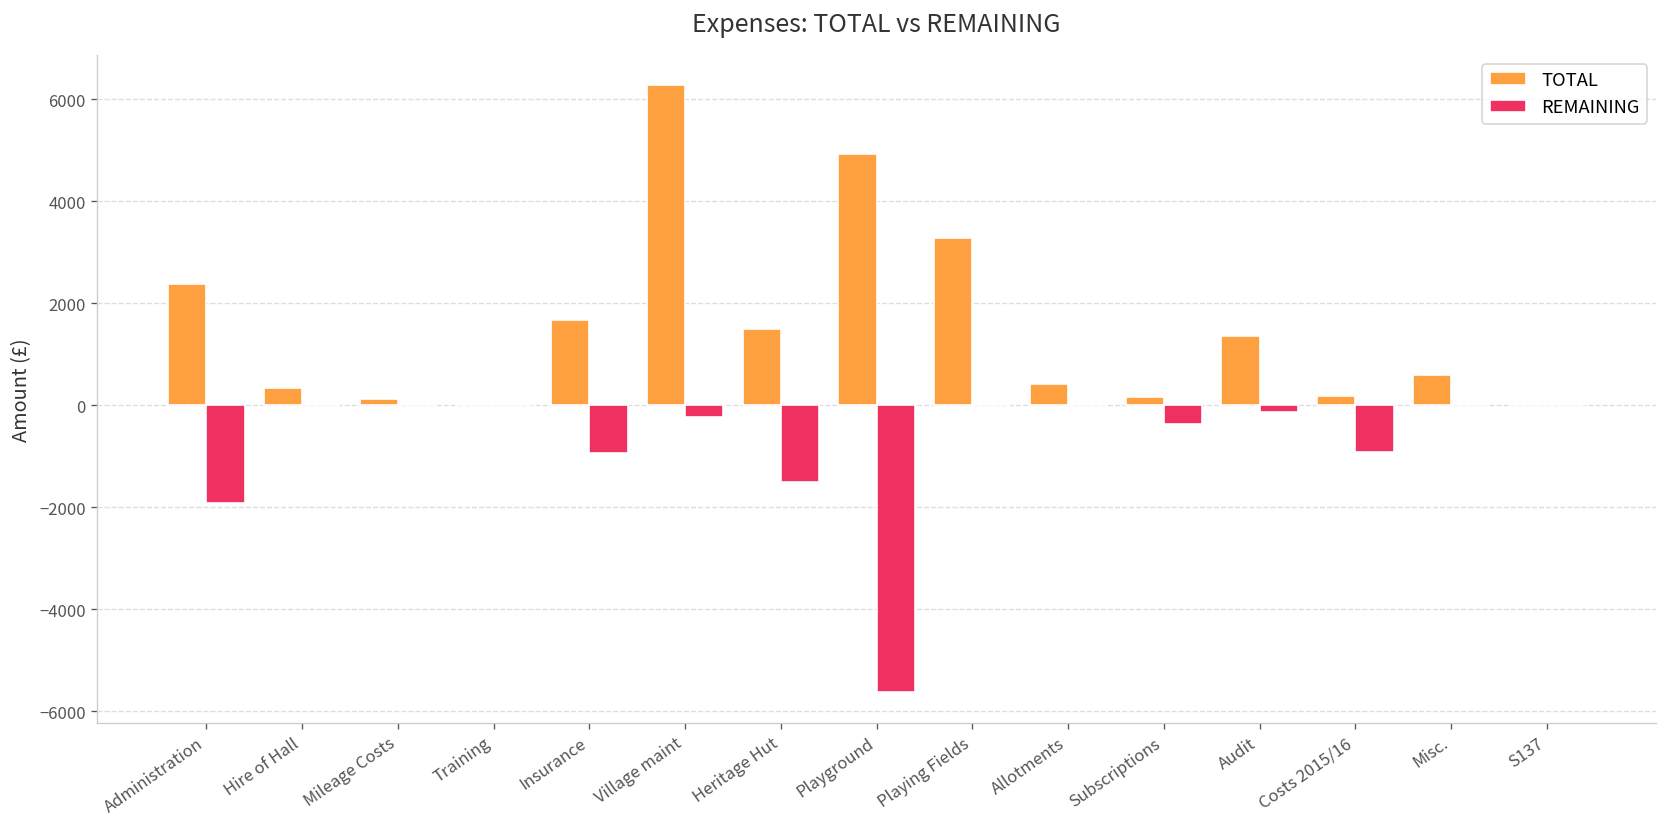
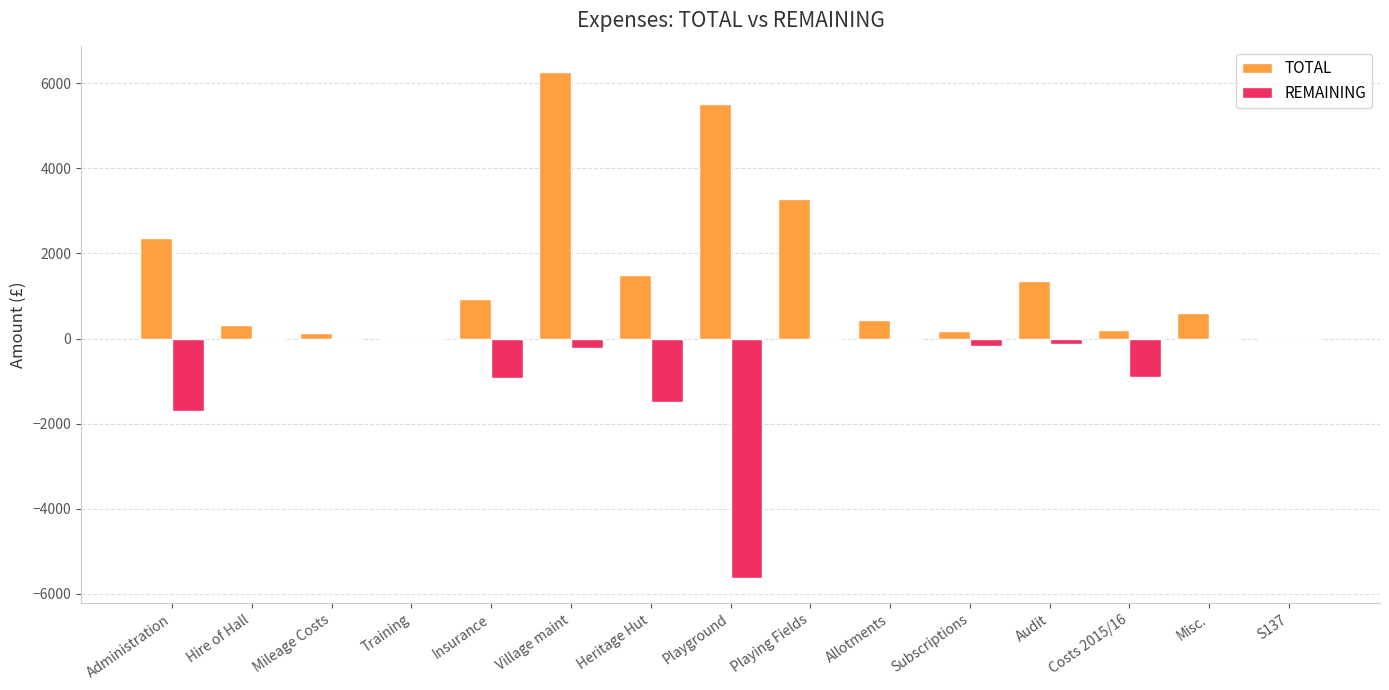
  {
    "TOTAL": {
      "Administration": 2400,
      "Hire of Hall": 300,
      "Mileage Costs": 100,
      "Training": 0,
-     "Insurance": 1700,
+     "Insurance": 900,
      "Village maint": 6300,
      "Heritage Hut": 1500,
-     "Playground": 4900,
+     "Playground": 5500,
      "Playing Fields": 3300,
      "Allotments": 400,
      "Subscriptions": 200,
      "Audit": 1400,
      "Costs 2015/16": 200,
      "Misc.": 600,
      "S137": 0
    },
    "REMAINING": {
-     "Administration": -1900,
+     "Administration": -1700,
      "Hire of Hall": 0,
      "Mileage Costs": 0,
      "Training": 0,
      "Insurance": -900,
      "Village maint": -200,
      "Heritage Hut": -1500,
      "Playground": -5600,
      "Playing Fields": 0,
      "Allotments": 0,
-     "Subscriptions": -400,
+     "Subscriptions": -200,
      "Audit": -100,
      "Costs 2015/16": -900,
      "Misc.": 0,
      "S137": 0
    }
  }
